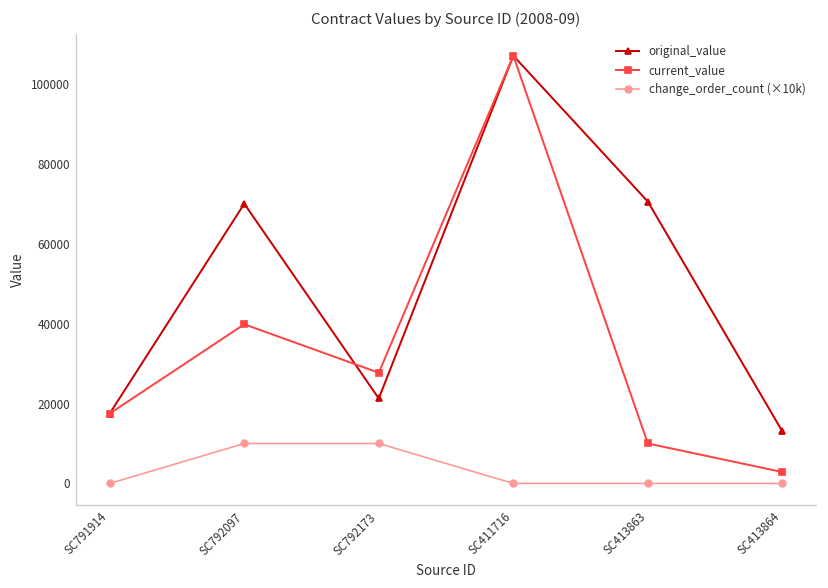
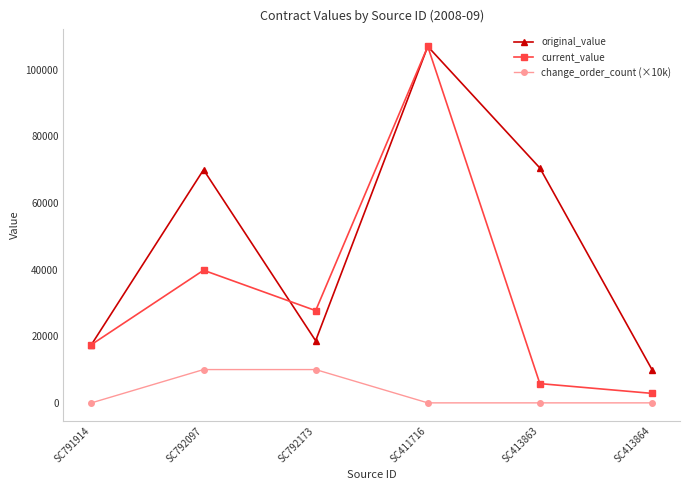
  {
    "original_value": {
      "SC792097": 70000,
-     "SC792173": 21000,
+     "SC792173": 19000,
      "SC413863": 71000,
-     "SC413864": 13000
+     "SC413864": 10000
    },
    "current_value": {
      "SC792097": 40000,
      "SC792173": 28000,
-     "SC413863": 10000,
+     "SC413863": 6000,
      "SC413864": 3000
    },
    "change_order_count (×10k)": {
      "SC791914": 0,
      "SC792097": 10000,
      "SC792173": 10000,
      "SC411716": 0,
      "SC413863": 0,
      "SC413864": 0
    }
  }
